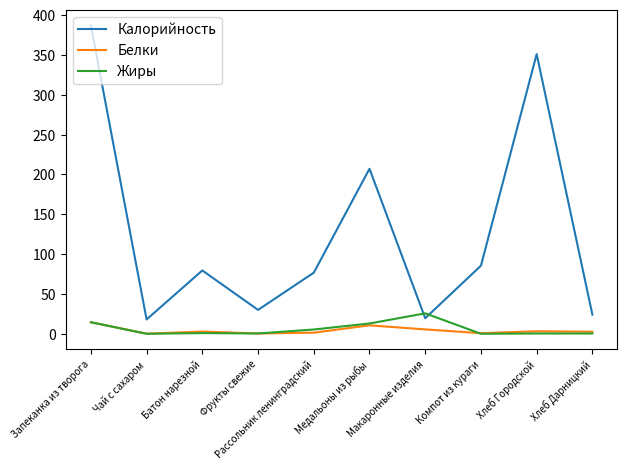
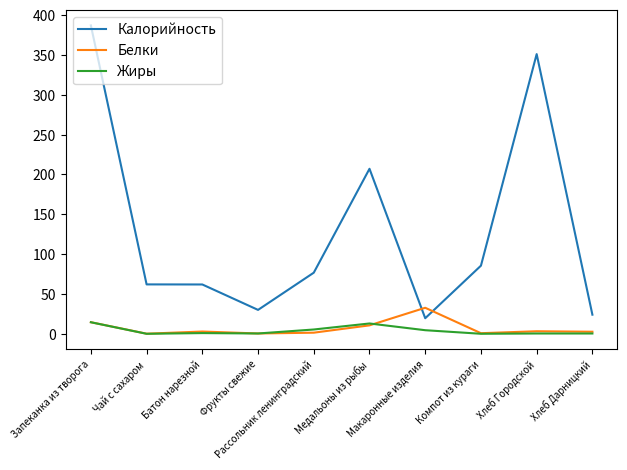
  {
    "Калорийность": {
-     "Чай с сахаром": 20,
-     "Батон нарезной": 80,
+     "Чай с сахаром": 60,
+     "Батон нарезной": 60,
      "Фрукты свежие": 30,
      "Рассольник ленинградский": 80,
      "Медальоны из рыбы": 210,
      "Макаронные изделия": 20,
      "Компот из кураги": 90,
      "Хлеб Городской": 350,
      "Хлеб Дарницкий": 20
    },
    "Белки": {
      "Рассольник ленинградский": 0,
-     "Макаронные изделия": 10
+     "Макаронные изделия": 30
    },
    "Жиры": {
      "Рассольник ленинградский": 10,
-     "Макаронные изделия": 30
+     "Макаронные изделия": 0
    }
  }
